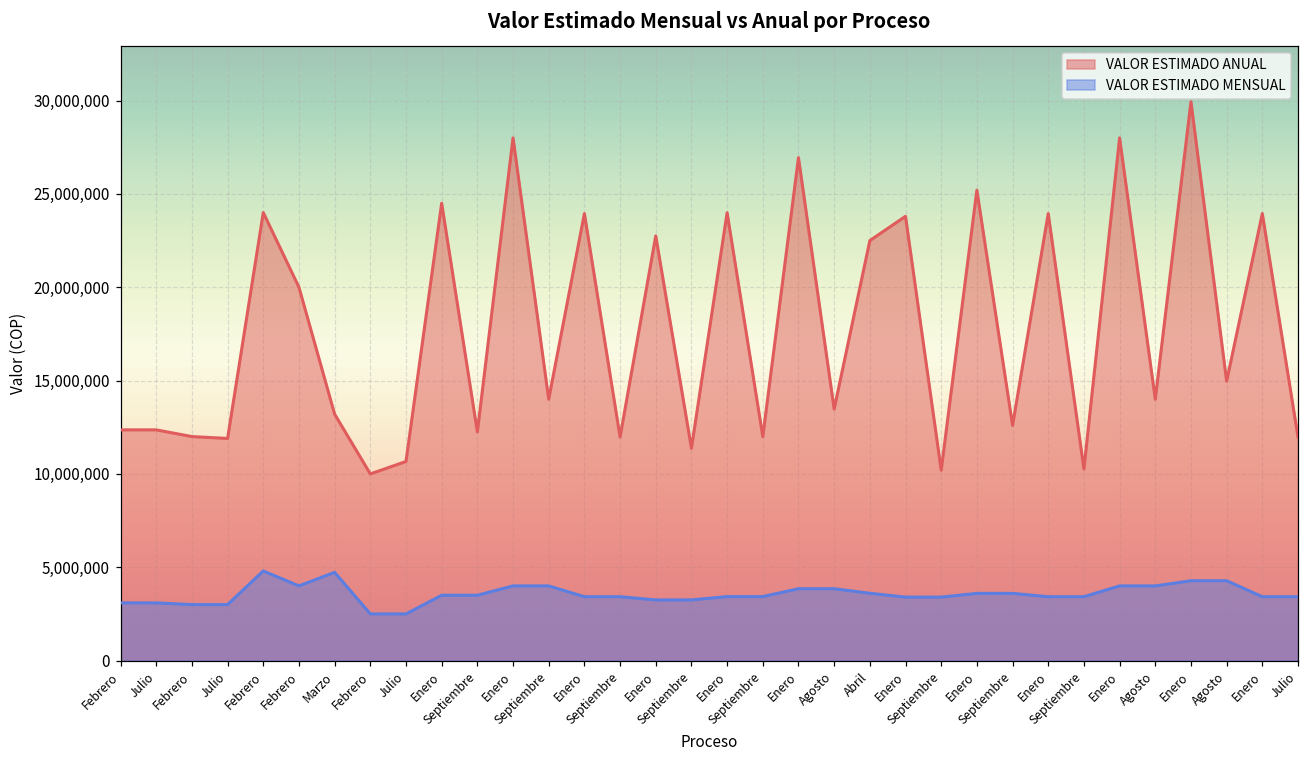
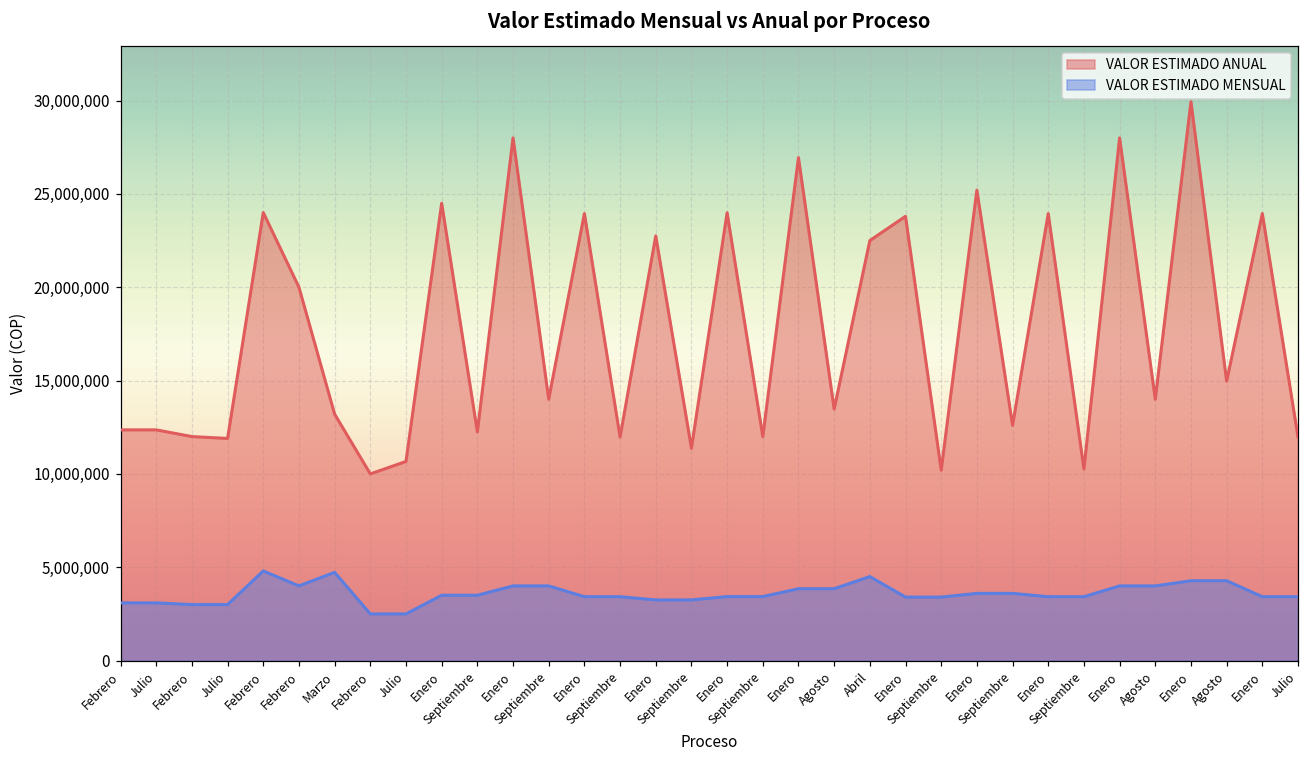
  {
    "VALOR ESTIMADO ANUAL": {
      "Marzo": "13,200,000",
      "Abril": "22,500,000"
    },
    "VALOR ESTIMADO MENSUAL": {
      "Marzo": "4,700,000",
-     "Abril": "3,600,000"
+     "Abril": "4,500,000"
    }
  }
